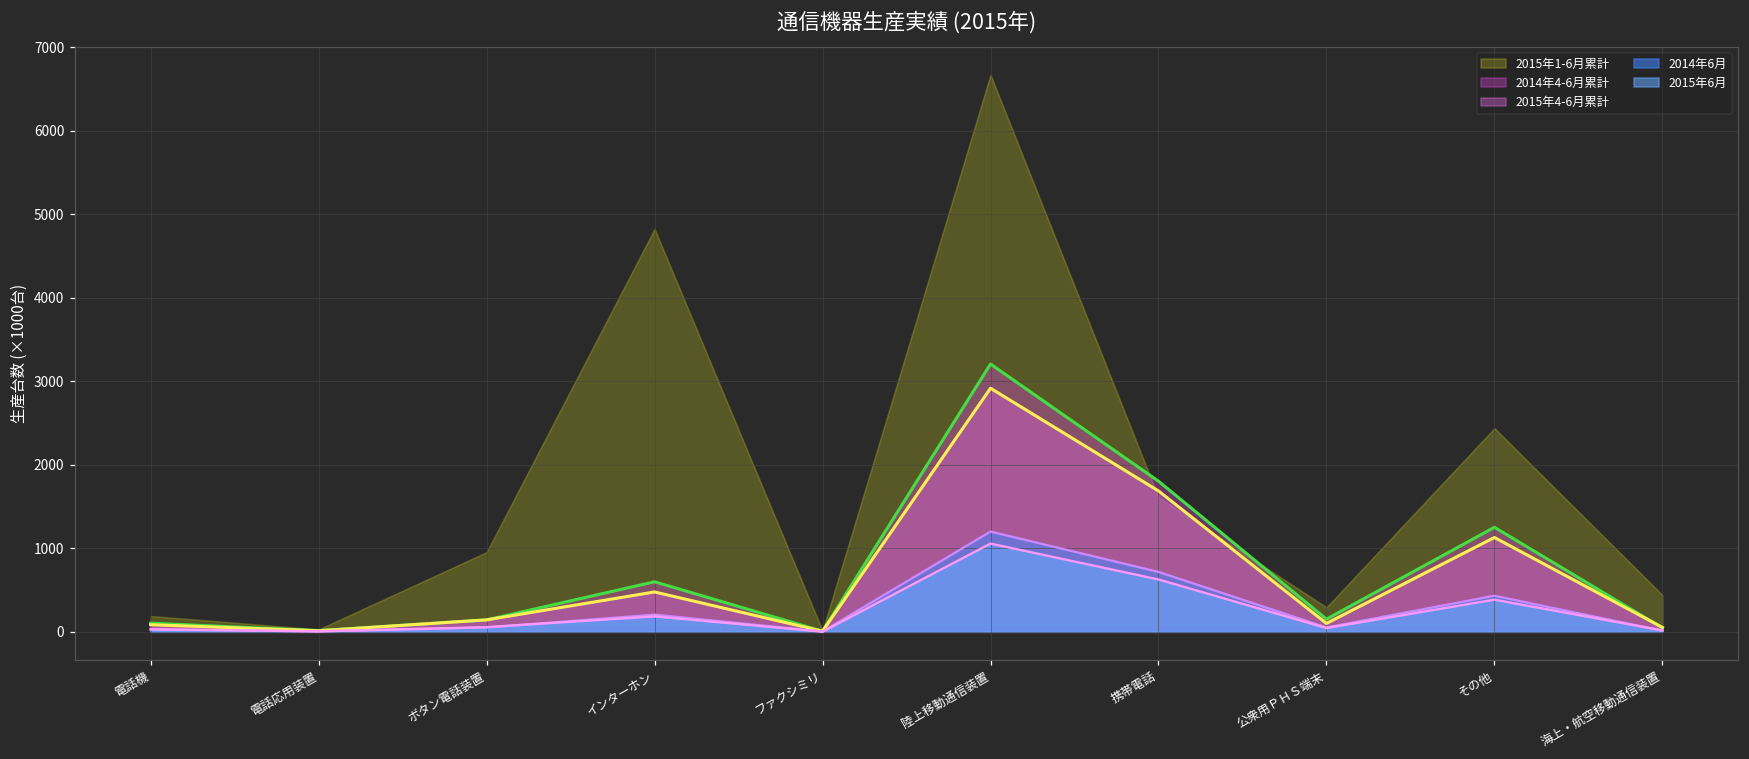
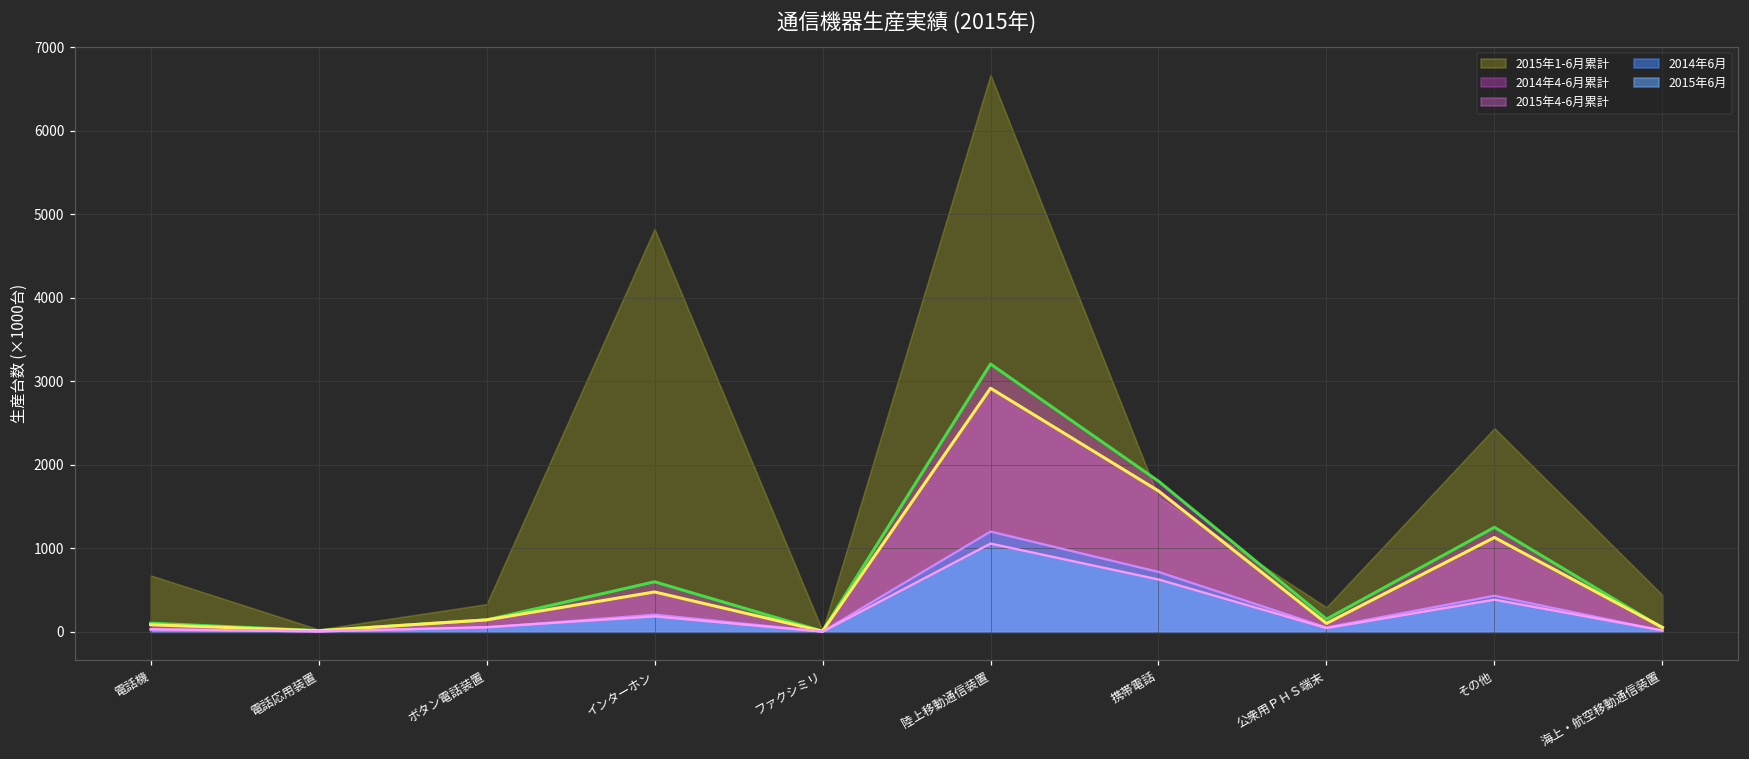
  {
    "2015年1-6月累計": {
-     "電話機": 200,
-     "ボタン電話装置": 1000,
+     "電話機": 700,
+     "ボタン電話装置": 300,
      "インターホン": 4800,
      "陸上移動通信装置": 6700,
      "携帯電話": 1600,
      "公衆用ＰＨＳ端末": 300,
      "その他": 2400,
      "海上・航空移動通信装置": 400
    }
  }
